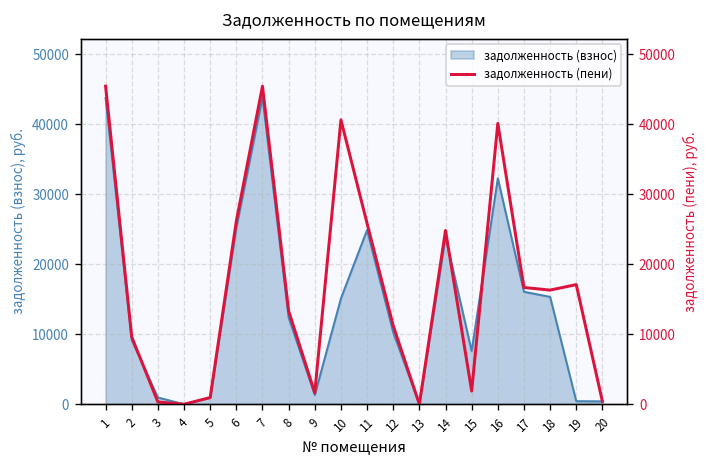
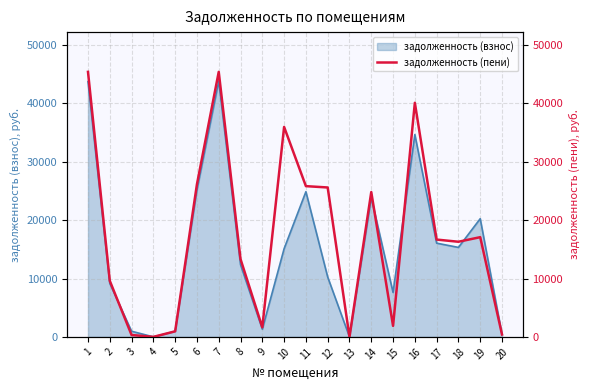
  {
    "задолженность (взнос)": {
      "1": 44000,
      "2": 9000,
      "3": 1000,
      "4": 0,
      "5": 1000,
      "6": 25000,
      "7": 44000,
      "8": 12000,
      "9": 1000,
      "10": 15000,
      "11": 25000,
      "12": 10000,
      "13": 0,
      "14": 24000,
      "15": 8000,
-     "16": 32000,
+     "16": 35000,
      "17": 16000,
      "18": 15000,
-     "19": 0,
+     "19": 20000,
      "20": 0
    },
    "задолженность (пени)": {
      "1": 45000,
      "2": 10000,
      "3": 0,
      "4": 0,
      "5": 1000,
      "6": 26000,
      "7": 45000,
      "8": 13000,
      "9": 2000,
-     "10": 41000,
+     "10": 36000,
      "11": 26000,
-     "12": 11000,
+     "12": 26000,
      "13": 0,
      "14": 25000,
      "15": 2000,
      "16": 40000,
      "17": 17000,
      "18": 16000,
      "19": 17000,
      "20": 0
    }
  }
